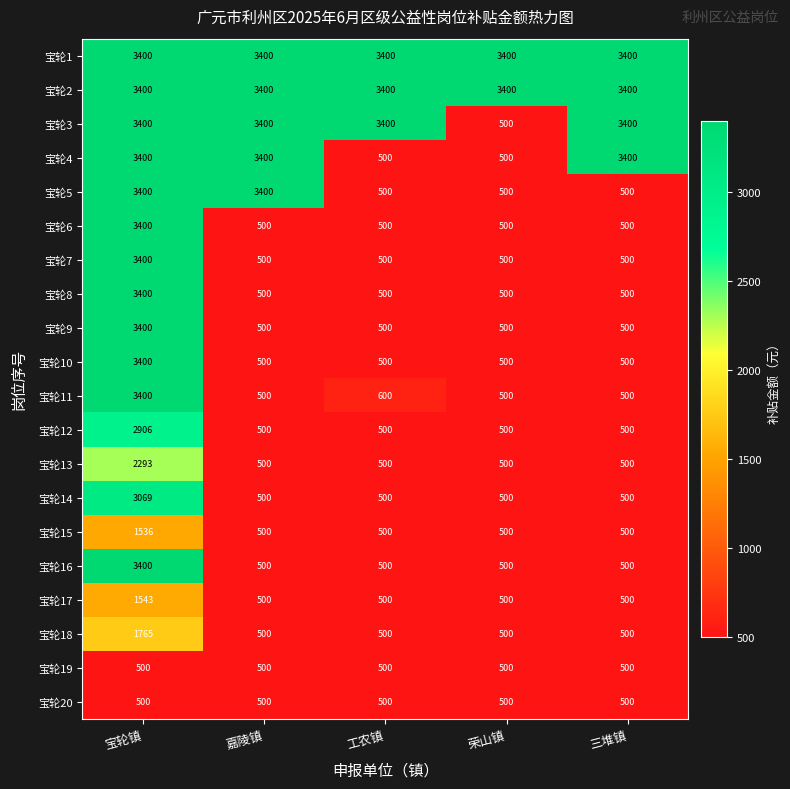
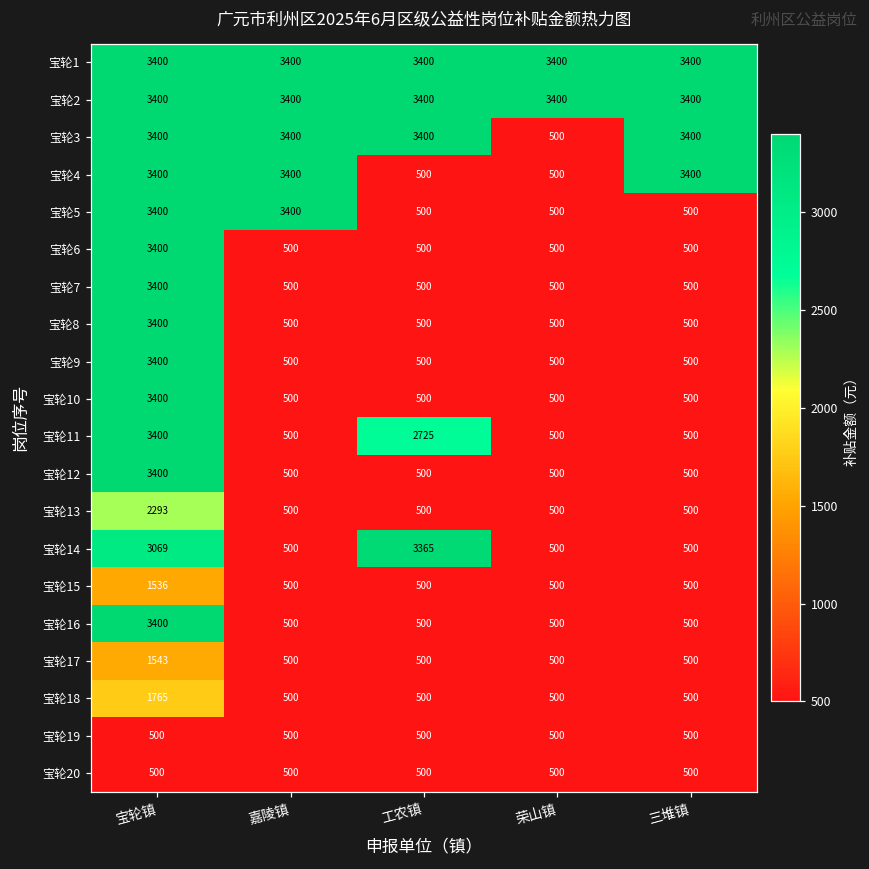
  {
    "宝轮1": {
      "宝轮镇": 3400,
      "嘉陵镇": 3400,
      "工农镇": 3400,
      "荣山镇": 3400,
      "三堆镇": 3400
    },
    "宝轮2": {
      "宝轮镇": 3400,
      "嘉陵镇": 3400,
      "工农镇": 3400,
      "荣山镇": 3400,
      "三堆镇": 3400
    },
    "宝轮3": {
      "宝轮镇": 3400,
      "嘉陵镇": 3400,
      "工农镇": 3400,
      "荣山镇": 500,
      "三堆镇": 3400
    },
    "宝轮4": {
      "宝轮镇": 3400,
      "嘉陵镇": 3400,
      "工农镇": 500,
      "荣山镇": 500,
      "三堆镇": 3400
    },
    "宝轮5": {
      "宝轮镇": 3400,
      "嘉陵镇": 3400,
      "工农镇": 500,
      "荣山镇": 500,
      "三堆镇": 500
    },
    "宝轮6": {
      "宝轮镇": 3400,
      "嘉陵镇": 500,
      "工农镇": 500,
      "荣山镇": 500,
      "三堆镇": 500
    },
    "宝轮7": {
      "宝轮镇": 3400,
      "嘉陵镇": 500,
      "工农镇": 500,
      "荣山镇": 500,
      "三堆镇": 500
    },
    "宝轮8": {
      "宝轮镇": 3400,
      "嘉陵镇": 500,
      "工农镇": 500,
      "荣山镇": 500,
      "三堆镇": 500
    },
    "宝轮9": {
      "宝轮镇": 3400,
      "嘉陵镇": 500,
      "工农镇": 500,
      "荣山镇": 500,
      "三堆镇": 500
    },
    "宝轮10": {
      "宝轮镇": 3400,
      "嘉陵镇": 500,
      "工农镇": 500,
      "荣山镇": 500,
      "三堆镇": 500
    },
    "宝轮11": {
      "宝轮镇": 3400,
      "嘉陵镇": 500,
-     "工农镇": 600,
+     "工农镇": 2725,
      "荣山镇": 500,
      "三堆镇": 500
    },
    "宝轮12": {
-     "宝轮镇": 2906,
+     "宝轮镇": 3400,
      "嘉陵镇": 500,
      "工农镇": 500,
      "荣山镇": 500,
      "三堆镇": 500
    },
    "宝轮13": {
      "宝轮镇": 2293,
      "嘉陵镇": 500,
      "工农镇": 500,
      "荣山镇": 500,
      "三堆镇": 500
    },
    "宝轮14": {
      "宝轮镇": 3069,
      "嘉陵镇": 500,
-     "工农镇": 500,
+     "工农镇": 3365,
      "荣山镇": 500,
      "三堆镇": 500
    },
    "宝轮15": {
      "宝轮镇": 1536,
      "嘉陵镇": 500,
      "工农镇": 500,
      "荣山镇": 500,
      "三堆镇": 500
    },
    "宝轮16": {
      "宝轮镇": 3400,
      "嘉陵镇": 500,
      "工农镇": 500,
      "荣山镇": 500,
      "三堆镇": 500
    },
    "宝轮17": {
      "宝轮镇": 1543,
      "嘉陵镇": 500,
      "工农镇": 500,
      "荣山镇": 500,
      "三堆镇": 500
    },
    "宝轮18": {
      "宝轮镇": 1765,
      "嘉陵镇": 500,
      "工农镇": 500,
      "荣山镇": 500,
      "三堆镇": 500
    },
    "宝轮19": {
      "宝轮镇": 500,
      "嘉陵镇": 500,
      "工农镇": 500,
      "荣山镇": 500,
      "三堆镇": 500
    },
    "宝轮20": {
      "宝轮镇": 500,
      "嘉陵镇": 500,
      "工农镇": 500,
      "荣山镇": 500,
      "三堆镇": 500
    }
  }
